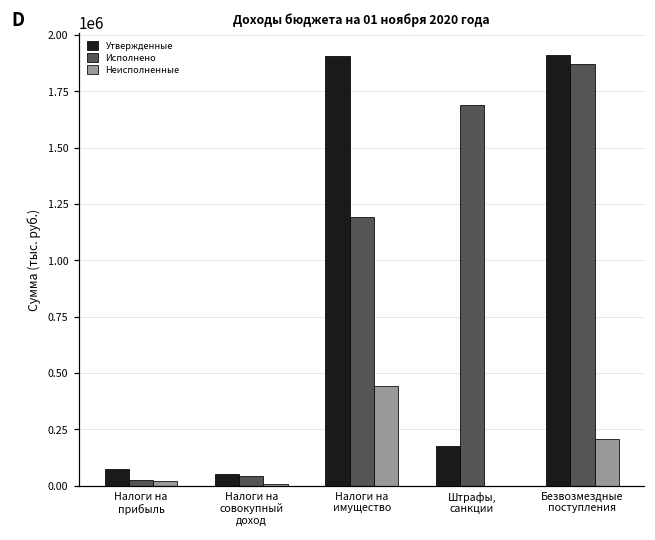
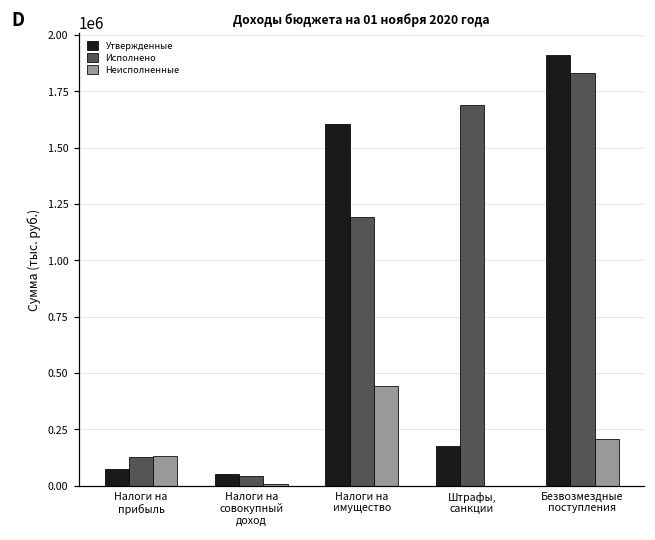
  {
    "Утвержденные": {
      "Налоги на прибыль": 70000,
      "Налоги на совокупный доход": 50000,
-     "Налоги на имущество": 1910000,
+     "Налоги на имущество": 1610000,
      "Штрафы, санкции": 180000,
      "Безвозмездные поступления": 1910000
    },
    "Исполнено": {
-     "Налоги на прибыль": 20000,
+     "Налоги на прибыль": 130000,
      "Налоги на совокупный доход": 50000,
      "Налоги на имущество": 1190000,
      "Штрафы, санкции": 1690000,
-     "Безвозмездные поступления": 1870000
+     "Безвозмездные поступления": 1830000
    },
    "Неисполненные": {
-     "Налоги на прибыль": 20000,
+     "Налоги на прибыль": 130000,
      "Налоги на имущество": 440000,
      "Штрафы, санкции": 0,
      "Безвозмездные поступления": 210000
    }
  }
